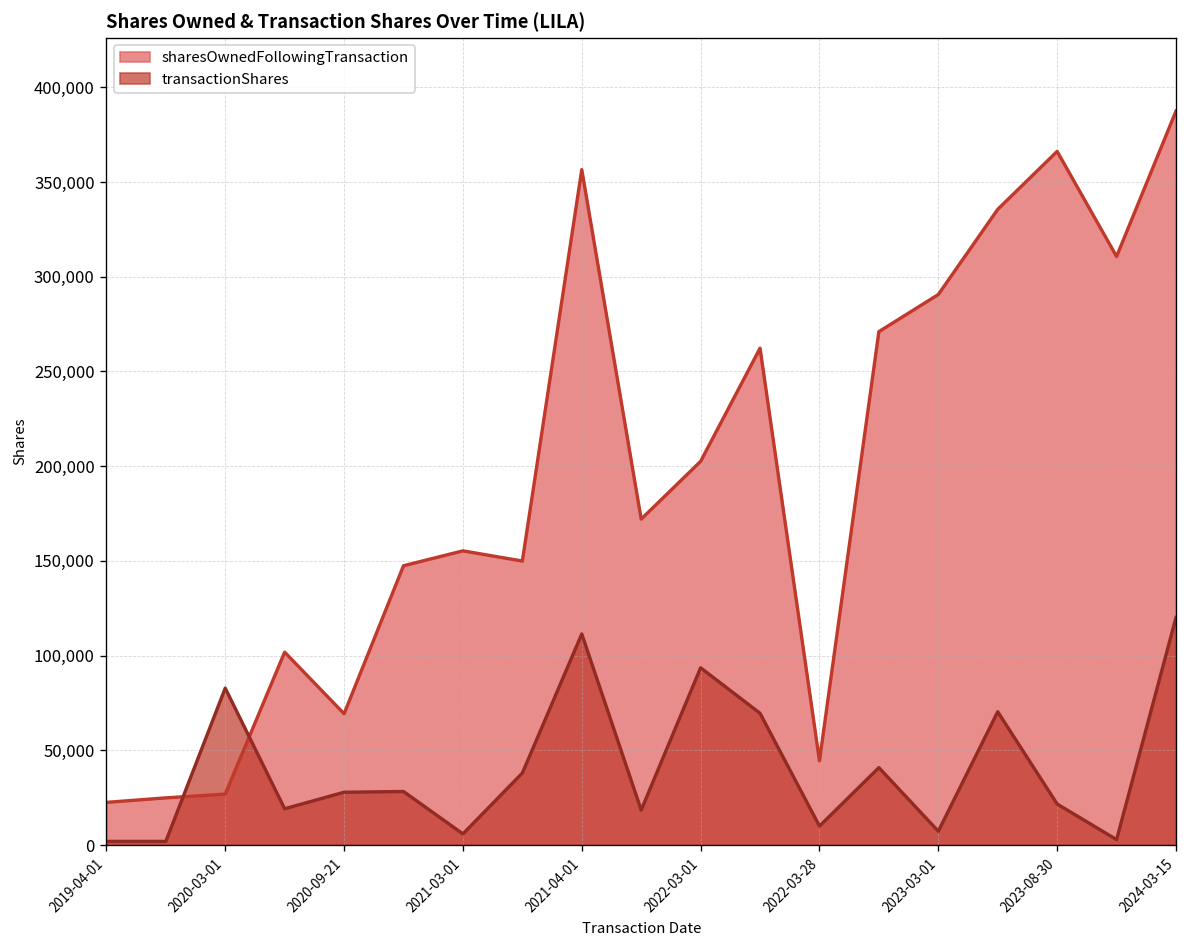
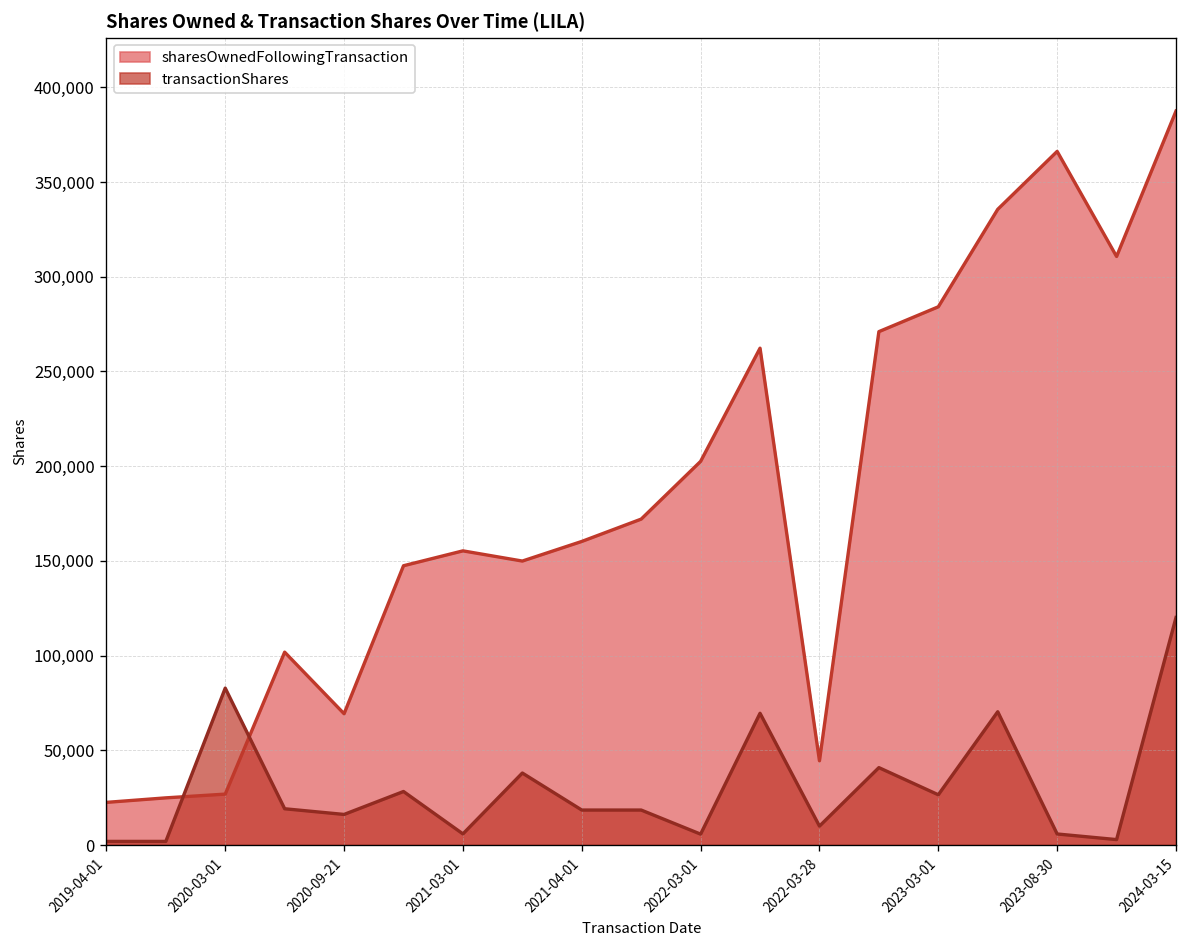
  {
    "sharesOwnedFollowingTransaction": {
      "2019-04-01": "23,000",
      "2020-03-01": "27,000",
      "2020-09-21": "69,000",
      "2021-03-01": "155,000",
-     "2021-04-01": "357,000",
+     "2021-04-01": "160,000",
      "2022-03-01": "203,000",
      "2022-03-28": "44,000",
-     "2023-03-01": "291,000",
+     "2023-03-01": "284,000",
      "2023-08-30": "366,000",
      "2024-03-15": "387,000"
    },
    "transactionShares": {
      "2019-04-01": "2,000",
      "2020-03-01": "83,000",
-     "2020-09-21": "28,000",
+     "2020-09-21": "16,000",
      "2021-03-01": "6,000",
-     "2021-04-01": "111,000",
-     "2022-03-01": "94,000",
+     "2021-04-01": "18,000",
+     "2022-03-01": "6,000",
      "2022-03-28": "10,000",
-     "2023-03-01": "7,000",
-     "2023-08-30": "22,000",
+     "2023-03-01": "27,000",
+     "2023-08-30": "6,000",
      "2024-03-15": "120,000"
    }
  }
